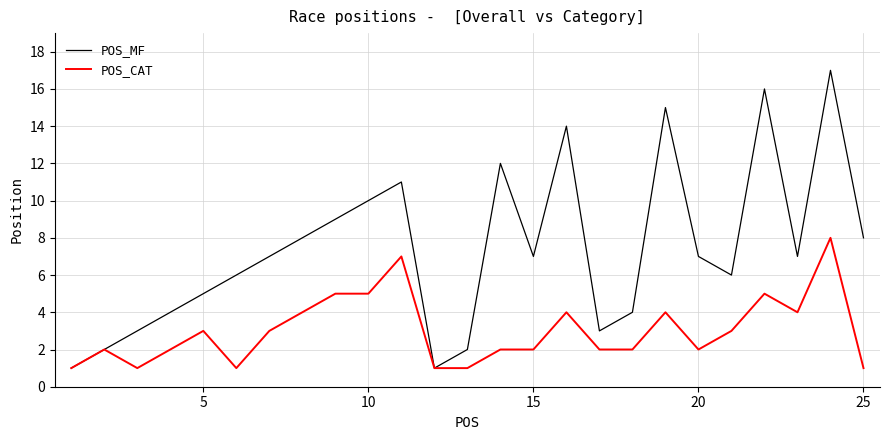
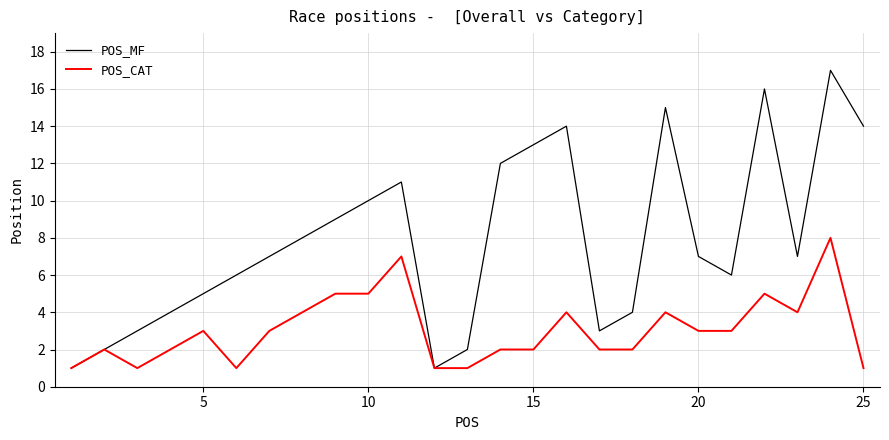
  {
    "POS_MF": {
      "5": 5,
      "10": 10,
-     "15": 7,
+     "15": 13,
      "20": 7,
-     "25": 8
+     "25": 14
    },
    "POS_CAT": {
      "5": 3,
      "10": 5,
      "15": 2,
-     "20": 2,
+     "20": 3,
      "25": 1
    }
  }
